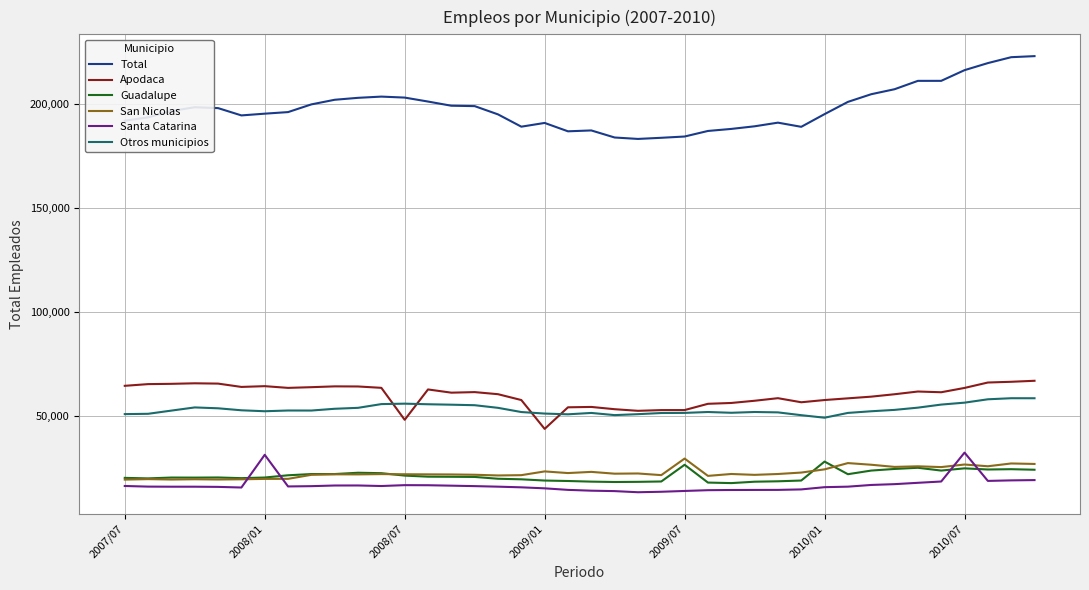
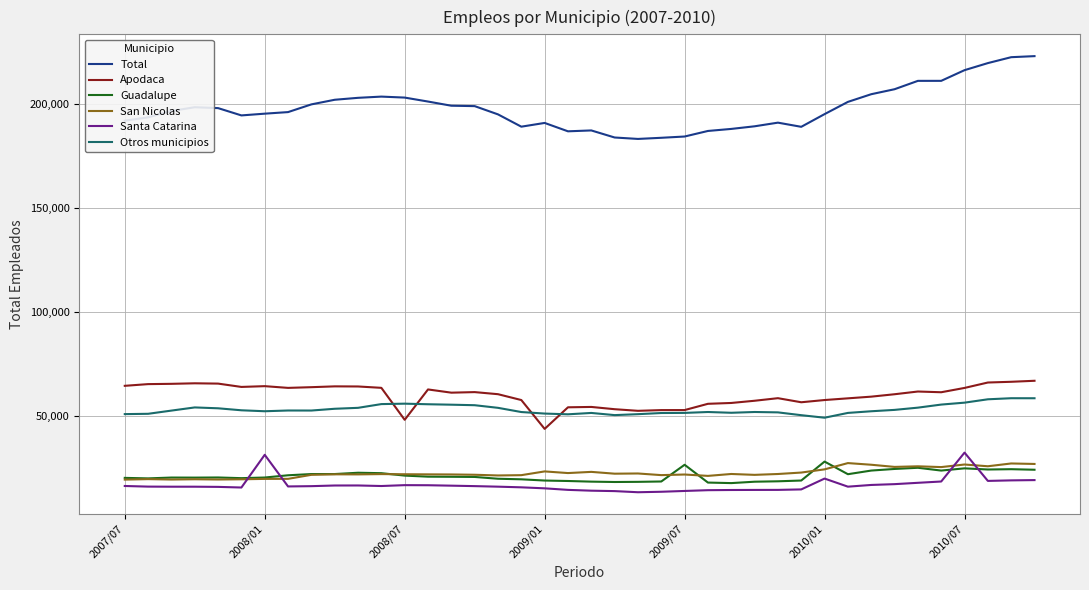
  {
    "Apodaca": {
      "2007/07": "64,000",
      "2008/01": "64,000",
      "2008/07": "48,000",
      "2009/01": "44,000",
      "2009/07": "53,000",
      "2010/01": "58,000",
      "2010/07": "63,000"
    },
    "Guadalupe": {
      "2009/01": "19,000",
      "2009/07": "26,000",
      "2010/01": "28,000",
      "2010/07": "25,000"
    },
    "San Nicolas": {
      "2009/01": "23,000",
-     "2009/07": "29,000",
+     "2009/07": "22,000",
      "2010/01": "24,000",
      "2010/07": "27,000"
    },
    "Santa Catarina": {
      "2007/07": "16,000",
      "2008/01": "31,000",
      "2008/07": "17,000",
      "2009/01": "15,000",
      "2009/07": "14,000",
-     "2010/01": "16,000",
+     "2010/01": "20,000",
      "2010/07": "32,000"
    }
  }
